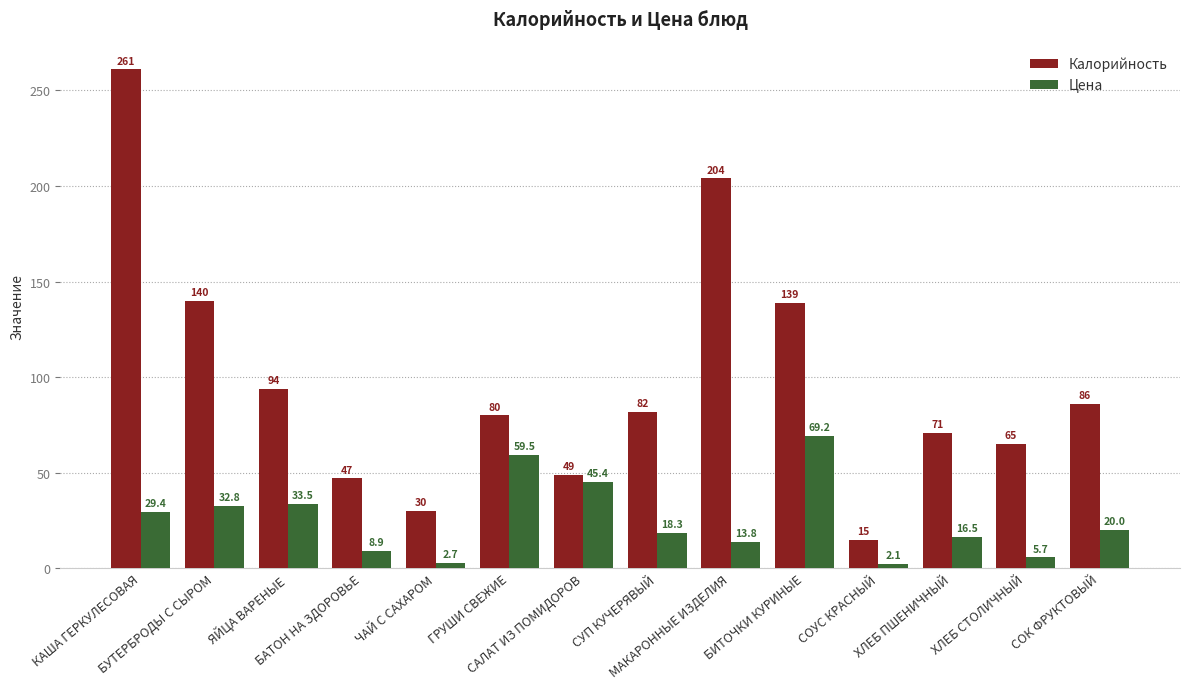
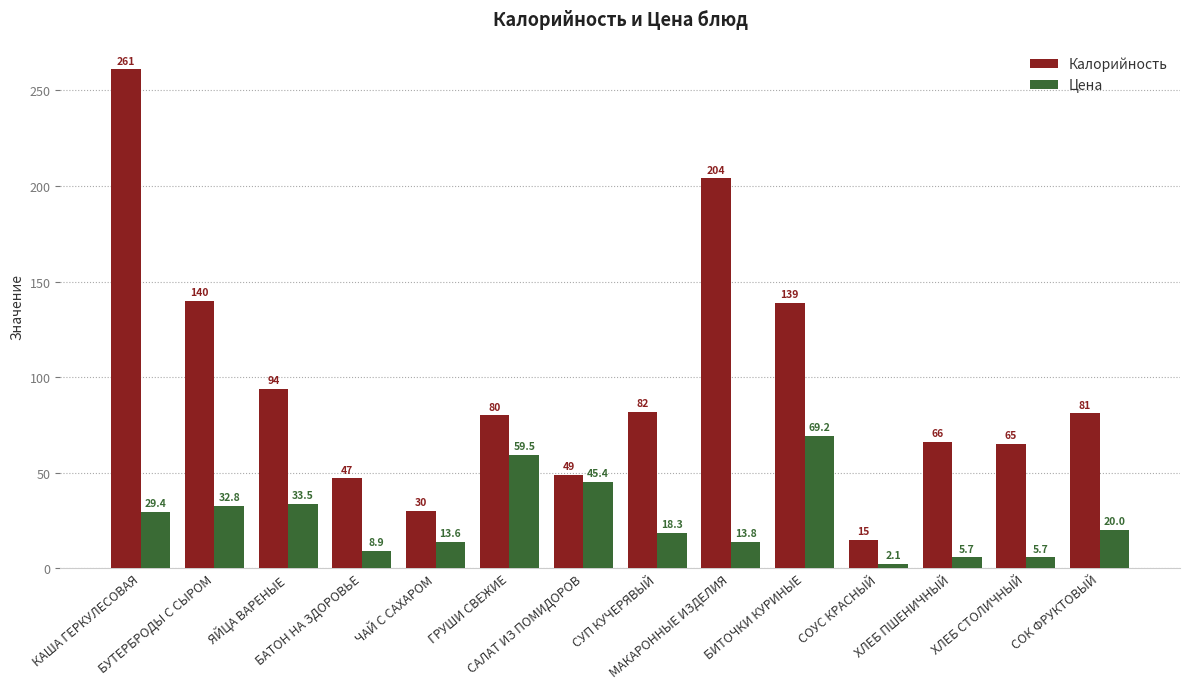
  {
    "Калорийность": {
      "КАША ГЕРКУЛЕСОВАЯ": 261,
      "БУТЕРБРОДЫ С СЫРОМ": 140,
      "ЯЙЦА ВАРЕНЫЕ": 94,
      "БАТОН НА ЗДОРОВЬЕ": 47,
      "ЧАЙ С САХАРОМ": 30,
      "ГРУШИ СВЕЖИЕ": 80,
      "САЛАТ ИЗ ПОМИДОРОВ": 49,
      "СУП КУЧЕРЯВЫЙ": 82,
      "МАКАРОННЫЕ ИЗДЕЛИЯ": 204,
      "БИТОЧКИ КУРИНЫЕ": 139,
      "СОУС КРАСНЫЙ": 15,
-     "ХЛЕБ ПШЕНИЧНЫЙ": 71,
+     "ХЛЕБ ПШЕНИЧНЫЙ": 66,
      "ХЛЕБ СТОЛИЧНЫЙ": 65,
-     "СОК ФРУКТОВЫЙ": 86
+     "СОК ФРУКТОВЫЙ": 81
    },
    "Цена": {
      "КАША ГЕРКУЛЕСОВАЯ": 29.4,
      "БУТЕРБРОДЫ С СЫРОМ": 32.8,
      "ЯЙЦА ВАРЕНЫЕ": 33.5,
      "БАТОН НА ЗДОРОВЬЕ": 8.9,
-     "ЧАЙ С САХАРОМ": 2.7,
+     "ЧАЙ С САХАРОМ": 13.6,
      "ГРУШИ СВЕЖИЕ": 59.5,
      "САЛАТ ИЗ ПОМИДОРОВ": 45.4,
      "СУП КУЧЕРЯВЫЙ": 18.3,
      "МАКАРОННЫЕ ИЗДЕЛИЯ": 13.8,
      "БИТОЧКИ КУРИНЫЕ": 69.2,
      "СОУС КРАСНЫЙ": 2.1,
-     "ХЛЕБ ПШЕНИЧНЫЙ": 16.5,
+     "ХЛЕБ ПШЕНИЧНЫЙ": 5.7,
      "ХЛЕБ СТОЛИЧНЫЙ": 5.7,
      "СОК ФРУКТОВЫЙ": 20.0
    }
  }
